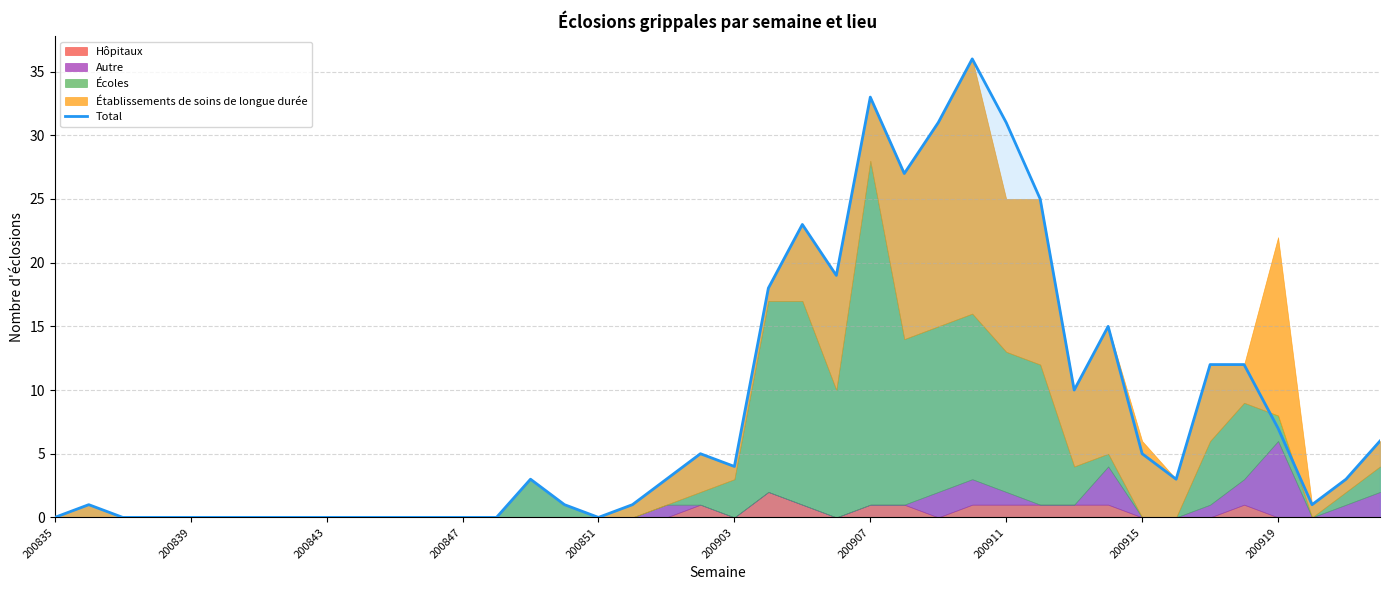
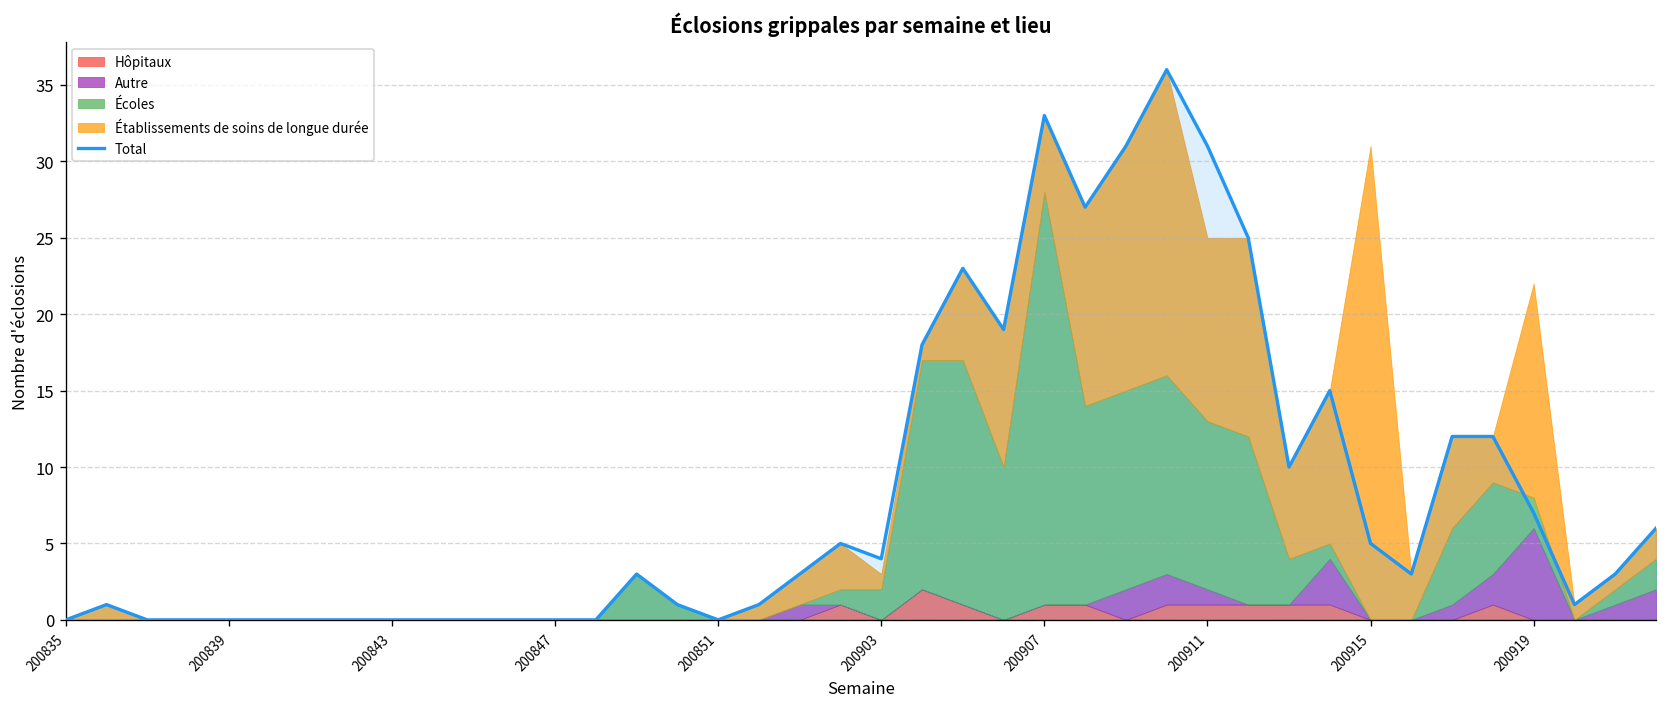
  {
    "Hôpitaux": {
      "200911": 1,
      "200919": 0
    },
    "Écoles": {
-     "200903": 3,
+     "200903": 2,
      "200907": 27,
      "200911": 11,
      "200919": 2
    },
    "Établissements de soins de longue durée": {
      "200911": 12,
-     "200915": 6,
+     "200915": 31,
      "200919": 14
    },
    "Total": {
      "200911": 31,
      "200915": 5,
      "200919": 7
    }
  }
